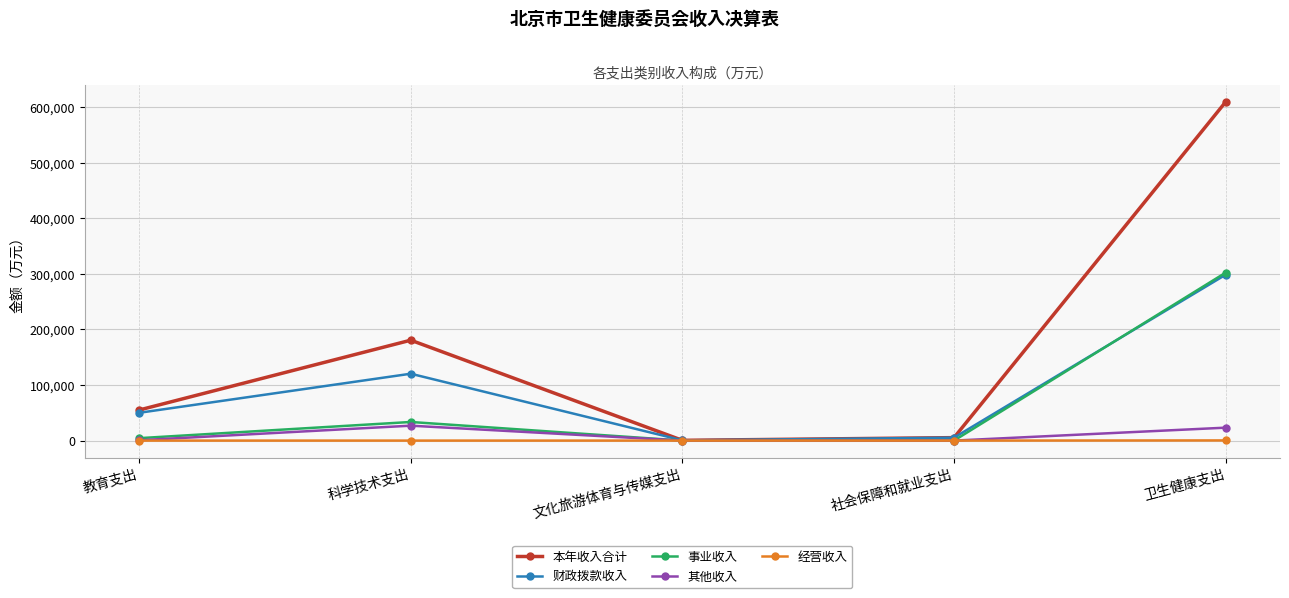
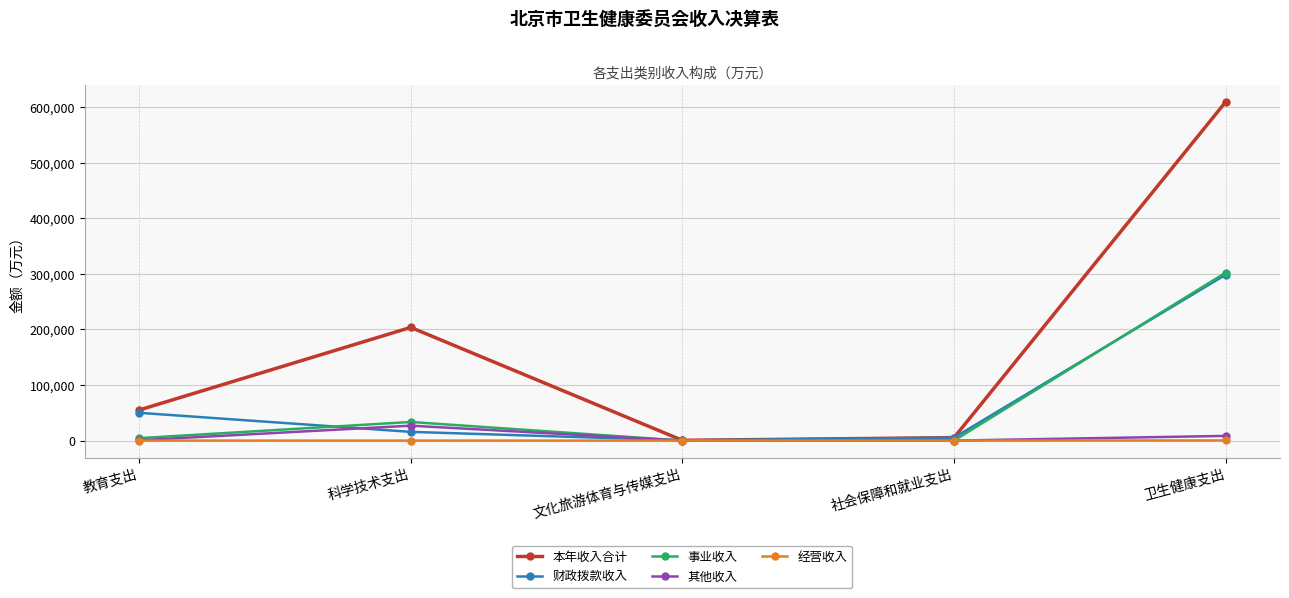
  {
    "本年收入合计": {
      "教育支出": "60,000",
-     "科学技术支出": "180,000",
+     "科学技术支出": "200,000",
      "卫生健康支出": "610,000"
    },
    "财政拨款收入": {
      "教育支出": "50,000",
-     "科学技术支出": "120,000"
+     "科学技术支出": "20,000"
    },
    "事业收入": {
      "科学技术支出": "30,000"
    },
    "其他收入": {
      "科学技术支出": "30,000",
-     "卫生健康支出": "20,000"
+     "卫生健康支出": "10,000"
    },
    "经营收入": {
      "科学技术支出": "0",
      "卫生健康支出": "0"
    }
  }
